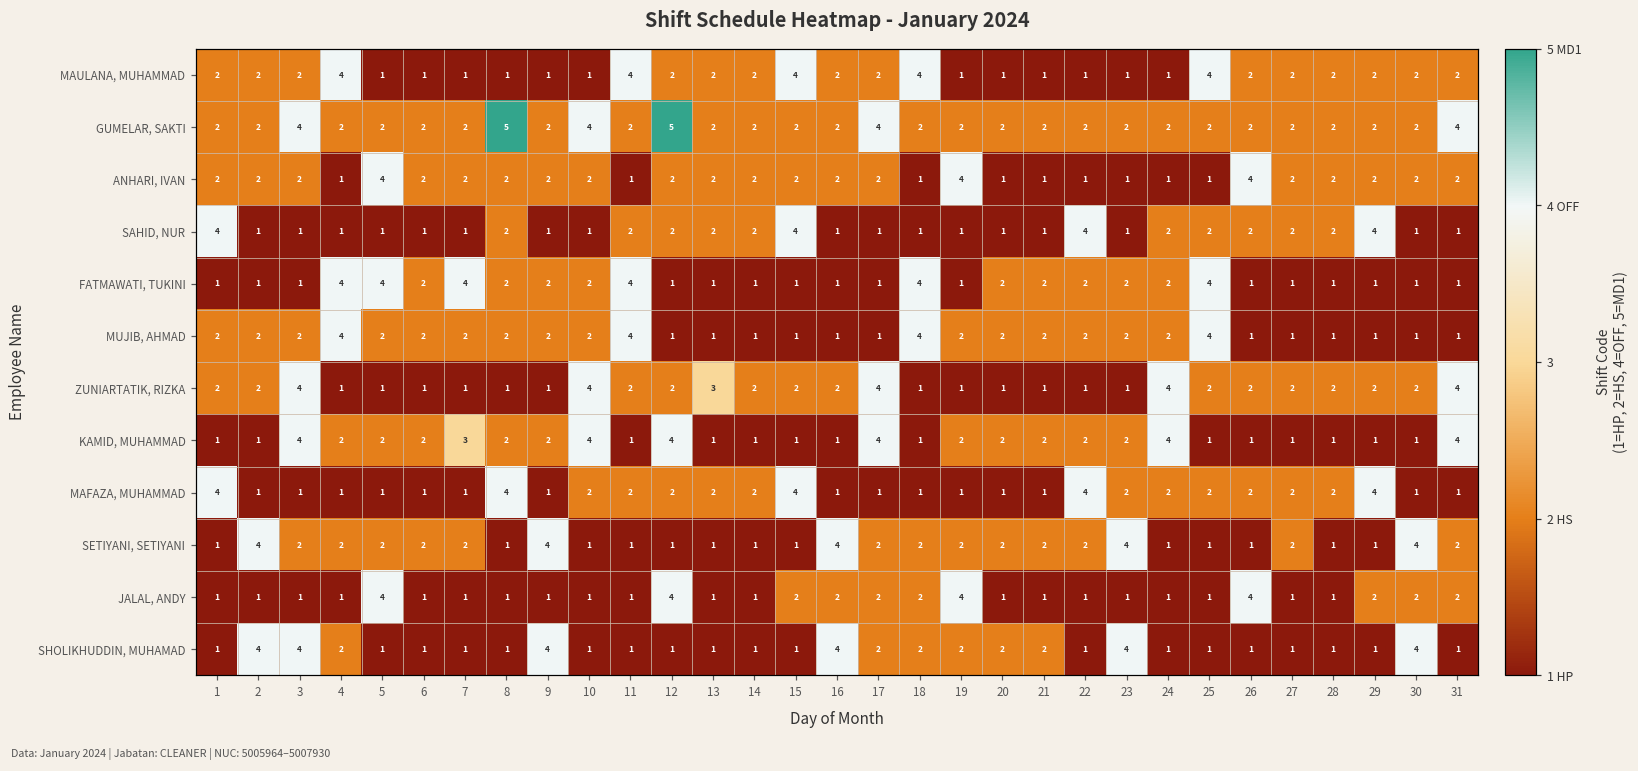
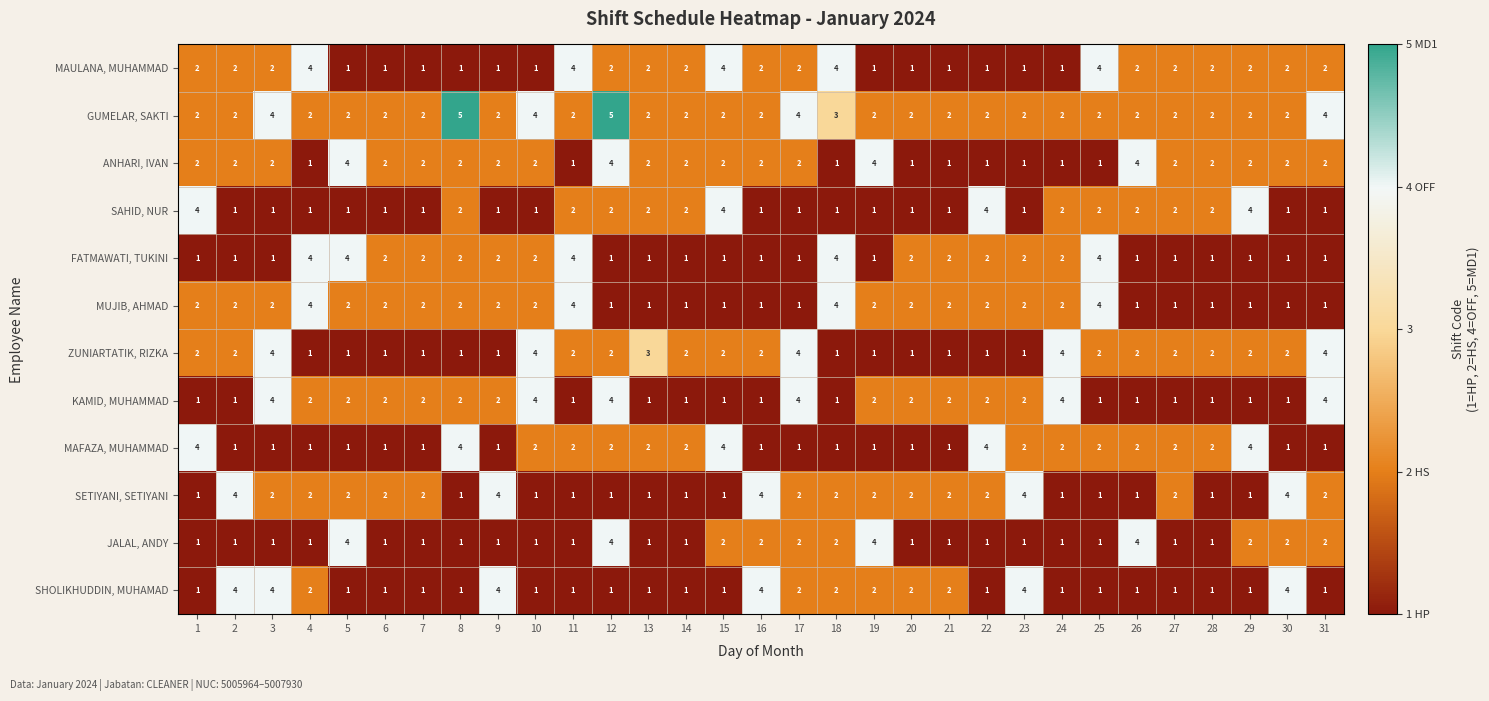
  {
    "GUMELAR, SAKTI": {
      "1": 2,
      "2": 2,
      "3": 4,
      "4": 2,
      "5": 2,
      "6": 2,
      "7": 2,
      "8": 5,
      "9": 2,
      "10": 4,
      "11": 2,
      "12": 5,
      "13": 2,
      "14": 2,
      "15": 2,
      "16": 2,
      "17": 4,
-     "18": 2,
+     "18": 3,
      "19": 2,
      "20": 2,
      "21": 2,
      "22": 2,
      "23": 2,
      "24": 2,
      "25": 2,
      "26": 2,
      "27": 2,
      "28": 2,
      "29": 2,
      "30": 2,
      "31": 4
    },
    "ANHARI, IVAN": {
      "1": 2,
      "2": 2,
      "3": 2,
      "4": 1,
      "5": 4,
      "6": 2,
      "7": 2,
      "8": 2,
      "9": 2,
      "10": 2,
      "11": 1,
-     "12": 2,
+     "12": 4,
      "13": 2,
      "14": 2,
      "15": 2,
      "16": 2,
      "17": 2,
      "18": 1,
      "19": 4,
      "20": 1,
      "21": 1,
      "22": 1,
      "23": 1,
      "24": 1,
      "25": 1,
      "26": 4,
      "27": 2,
      "28": 2,
      "29": 2,
      "30": 2,
      "31": 2
    },
    "FATMAWATI, TUKINI": {
      "1": 1,
      "2": 1,
      "3": 1,
      "4": 4,
      "5": 4,
      "6": 2,
-     "7": 4,
+     "7": 2,
      "8": 2,
      "9": 2,
      "10": 2,
      "11": 4,
      "12": 1,
      "13": 1,
      "14": 1,
      "15": 1,
      "16": 1,
      "17": 1,
      "18": 4,
      "19": 1,
      "20": 2,
      "21": 2,
      "22": 2,
      "23": 2,
      "24": 2,
      "25": 4,
      "26": 1,
      "27": 1,
      "28": 1,
      "29": 1,
      "30": 1,
      "31": 1
    },
    "KAMID, MUHAMMAD": {
      "1": 1,
      "2": 1,
      "3": 4,
      "4": 2,
      "5": 2,
      "6": 2,
-     "7": 3,
+     "7": 2,
      "8": 2,
      "9": 2,
      "10": 4,
      "11": 1,
      "12": 4,
      "13": 1,
      "14": 1,
      "15": 1,
      "16": 1,
      "17": 4,
      "18": 1,
      "19": 2,
      "20": 2,
      "21": 2,
      "22": 2,
      "23": 2,
      "24": 4,
      "25": 1,
      "26": 1,
      "27": 1,
      "28": 1,
      "29": 1,
      "30": 1,
      "31": 4
    }
  }
